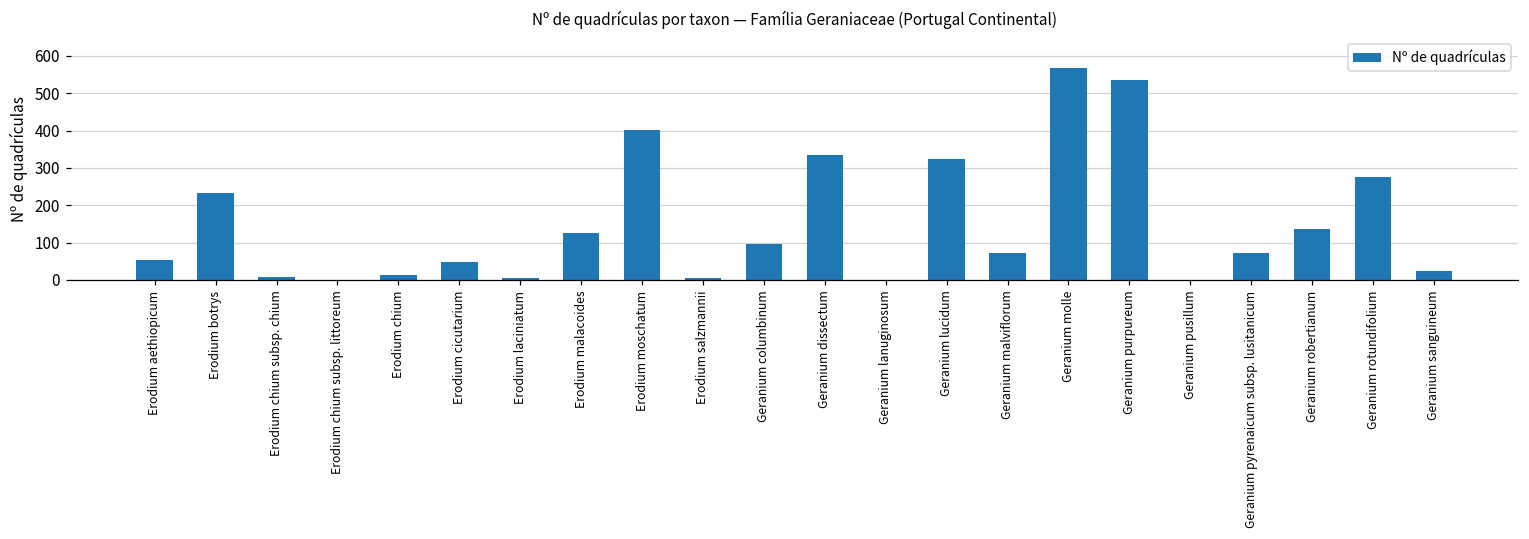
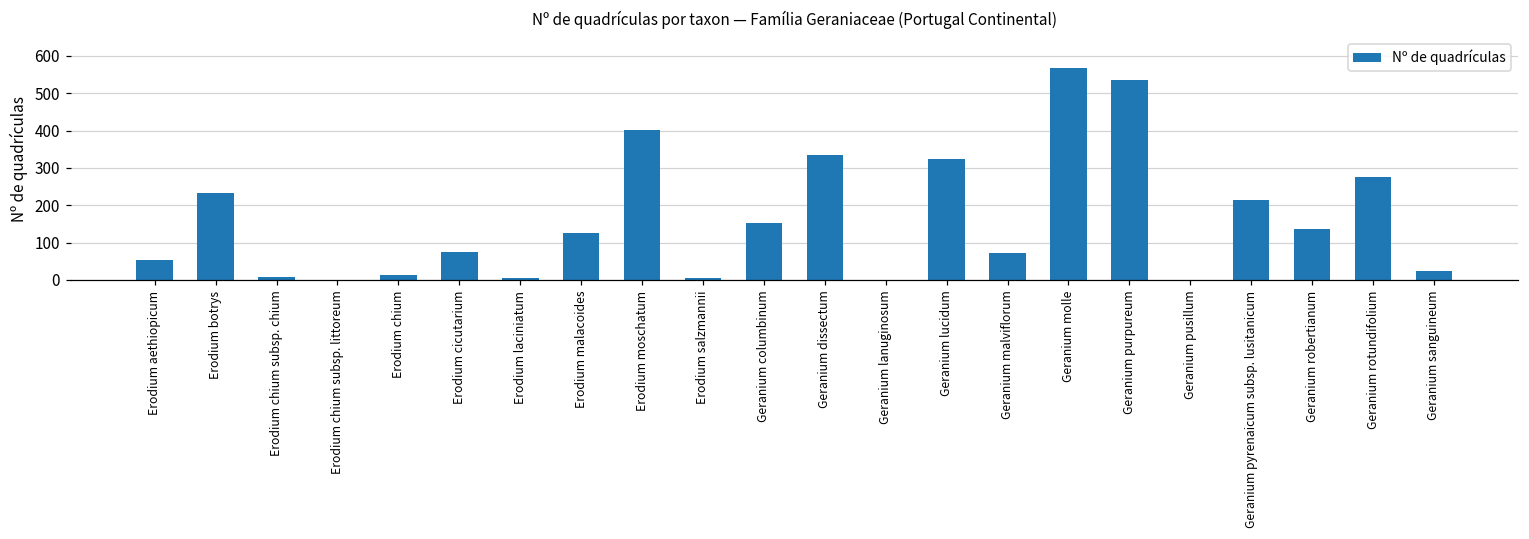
  {
    "Erodium aethiopicum": 50,
    "Erodium botrys": 230,
    "Erodium chium subsp. littoreum": 0,
    "Erodium chium": 10,
-   "Erodium cicutarium": 50,
+   "Erodium cicutarium": 70,
    "Erodium malacoides": 130,
    "Erodium moschatum": 400,
-   "Geranium columbinum": 100,
+   "Geranium columbinum": 150,
    "Geranium dissectum": 330,
    "Geranium lanuginosum": 0,
    "Geranium lucidum": 320,
    "Geranium malviflorum": 70,
    "Geranium molle": 570,
    "Geranium purpureum": 540,
-   "Geranium pyrenaicum subsp. lusitanicum": 70,
+   "Geranium pyrenaicum subsp. lusitanicum": 220,
    "Geranium robertianum": 140,
    "Geranium rotundifolium": 280,
    "Geranium sanguineum": 30
  }
